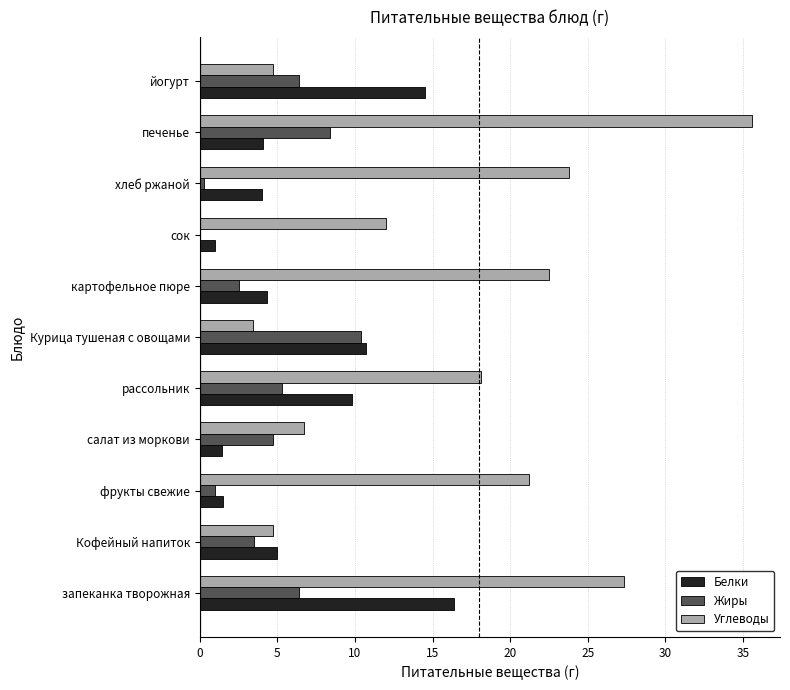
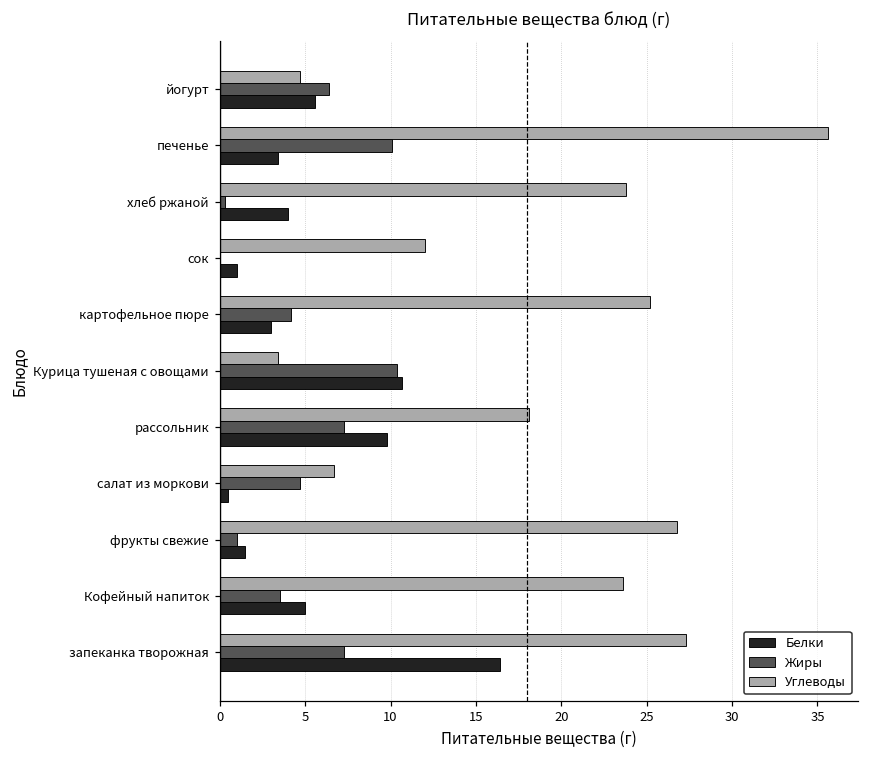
  {
    "Белки": {
-     "йогурт": 14.5,
-     "печенье": 4.1,
+     "йогурт": 5.6,
+     "печенье": 3.4,
      "хлеб ржаной": 4.0,
      "сок": 1.0,
-     "картофельное пюре": 4.3,
+     "картофельное пюре": 3.0,
      "Курица тушеная с овощами": 10.7,
      "рассольник": 9.8,
-     "салат из моркови": 1.4,
+     "салат из моркови": 0.5,
      "фрукты свежие": 1.5,
      "Кофейный напиток": 5.0,
      "запеканка творожная": 16.4
    },
    "Жиры": {
      "йогурт": 6.4,
-     "печенье": 8.4,
+     "печенье": 10.1,
      "хлеб ржаной": 0.3,
      "сок": 0.0,
-     "картофельное пюре": 2.5,
+     "картофельное пюре": 4.2,
      "Курица тушеная с овощами": 10.4,
-     "рассольник": 5.3,
+     "рассольник": 7.3,
      "салат из моркови": 4.7,
      "фрукты свежие": 1.0,
      "Кофейный напиток": 3.5,
-     "запеканка творожная": 6.4
+     "запеканка творожная": 7.3
    },
    "Углеводы": {
      "йогурт": 4.7,
      "печенье": 35.6,
      "хлеб ржаной": 23.8,
      "сок": 12.0,
-     "картофельное пюре": 22.5,
+     "картофельное пюре": 25.2,
      "Курица тушеная с овощами": 3.4,
      "рассольник": 18.1,
      "салат из моркови": 6.7,
-     "фрукты свежие": 21.2,
-     "Кофейный напиток": 4.7,
+     "фрукты свежие": 26.8,
+     "Кофейный напиток": 23.6,
      "запеканка творожная": 27.3
    }
  }
